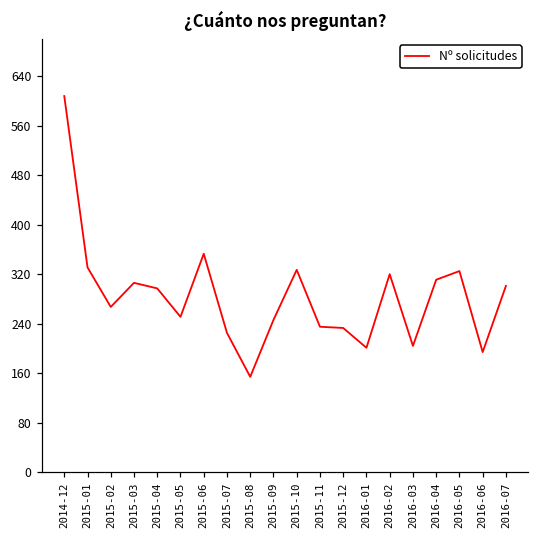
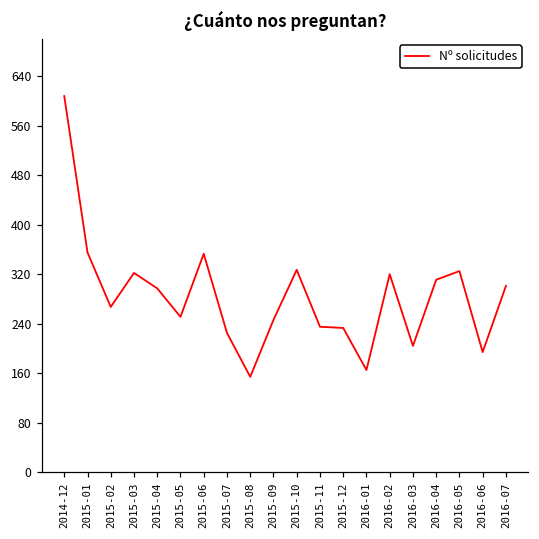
  {
    "2014-12": 610,
-   "2015-01": 330,
+   "2015-01": 360,
    "2015-02": 270,
-   "2015-03": 310,
+   "2015-03": 320,
    "2015-04": 300,
    "2015-05": 250,
    "2015-06": 350,
    "2015-07": 230,
    "2015-08": 150,
    "2015-09": 250,
    "2015-10": 330,
    "2015-11": 240,
    "2015-12": 230,
-   "2016-01": 200,
+   "2016-01": 170,
    "2016-02": 320,
    "2016-03": 200,
    "2016-04": 310,
    "2016-05": 330,
    "2016-06": 190,
    "2016-07": 300
  }
